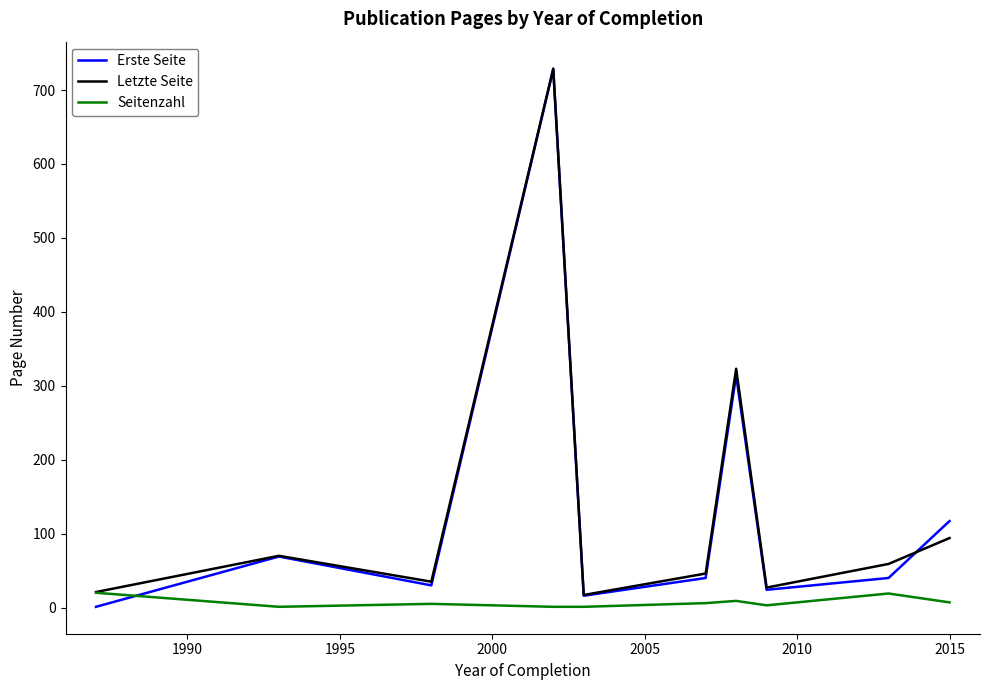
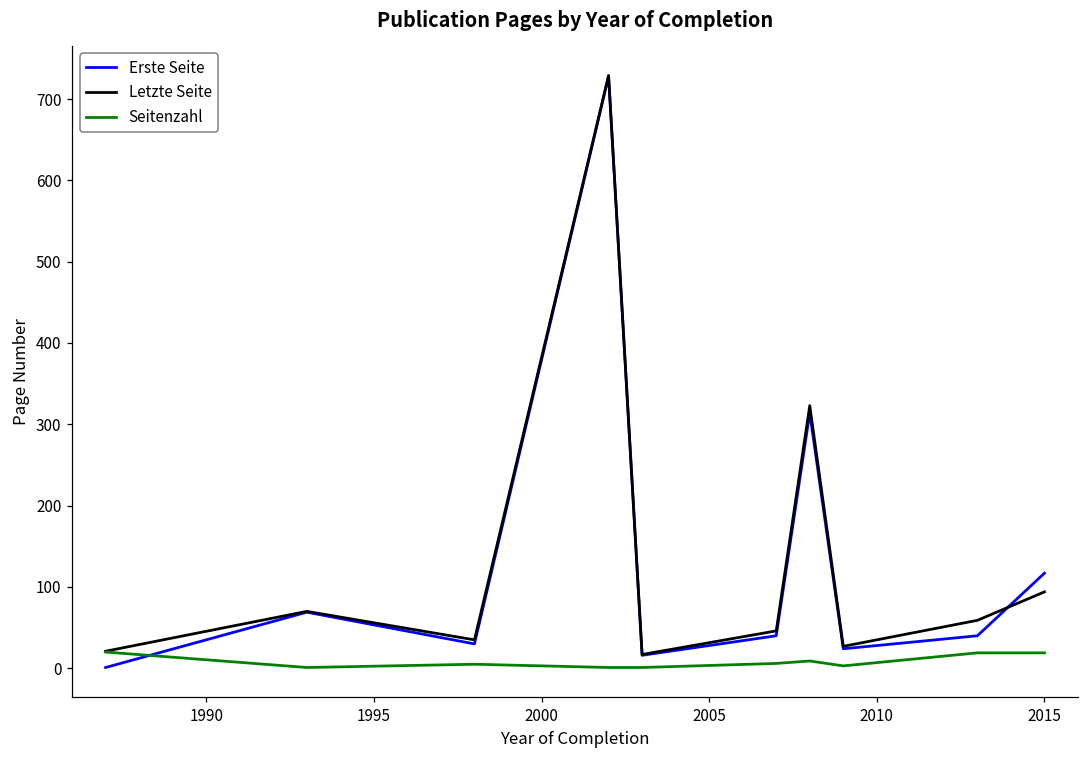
  {
    "Erste Seite": {
      "2015": 120
    },
    "Letzte Seite": {
      "2015": 90
    },
    "Seitenzahl": {
-     "2015": 10
+     "2015": 20
    }
  }
